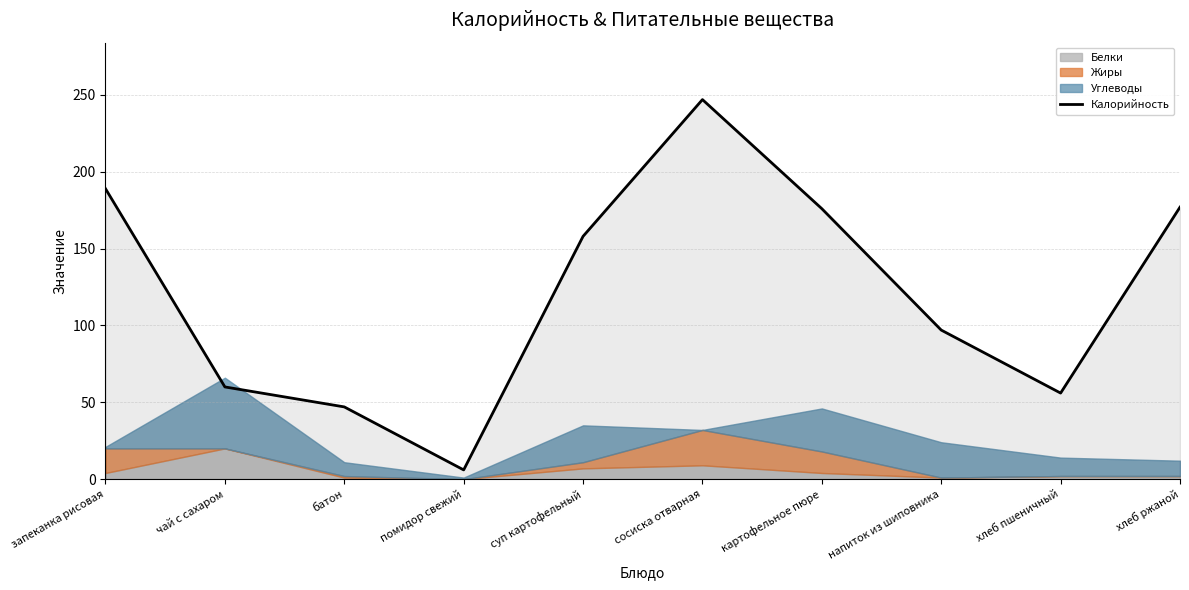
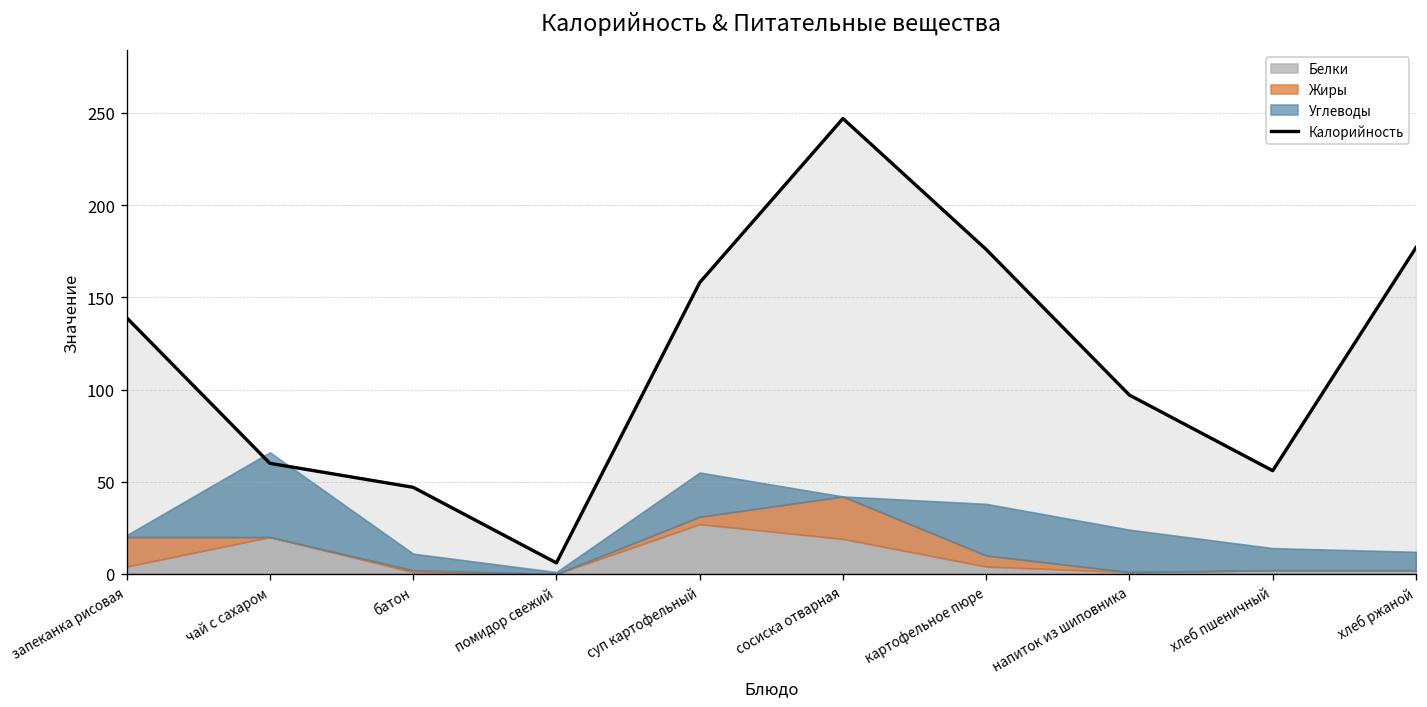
  {
    "Калорийность": {
-     "запеканка рисовая": 189,
+     "запеканка рисовая": 139,
      "чай с сахаром": 60,
      "батон": 47,
      "помидор свежий": 6,
      "суп картофельный": 158,
      "сосиска отварная": 247,
      "картофельное пюре": 176,
      "напиток из шиповника": 97,
      "хлеб пшеничный": 56,
      "хлеб ржаной": 177
    },
    "Белки": {
      "запеканка рисовая": 4,
-     "суп картофельный": 7,
-     "сосиска отварная": 9,
+     "суп картофельный": 27,
+     "сосиска отварная": 19,
      "картофельное пюре": 4
    },
    "Жиры": {
      "суп картофельный": 4,
-     "картофельное пюре": 14
+     "картофельное пюре": 6
    },
    "Углеводы": {
      "чай с сахаром": 46,
      "батон": 9,
      "суп картофельный": 24,
      "картофельное пюре": 28,
      "напиток из шиповника": 23,
      "хлеб пшеничный": 12,
      "хлеб ржаной": 10
    }
  }
